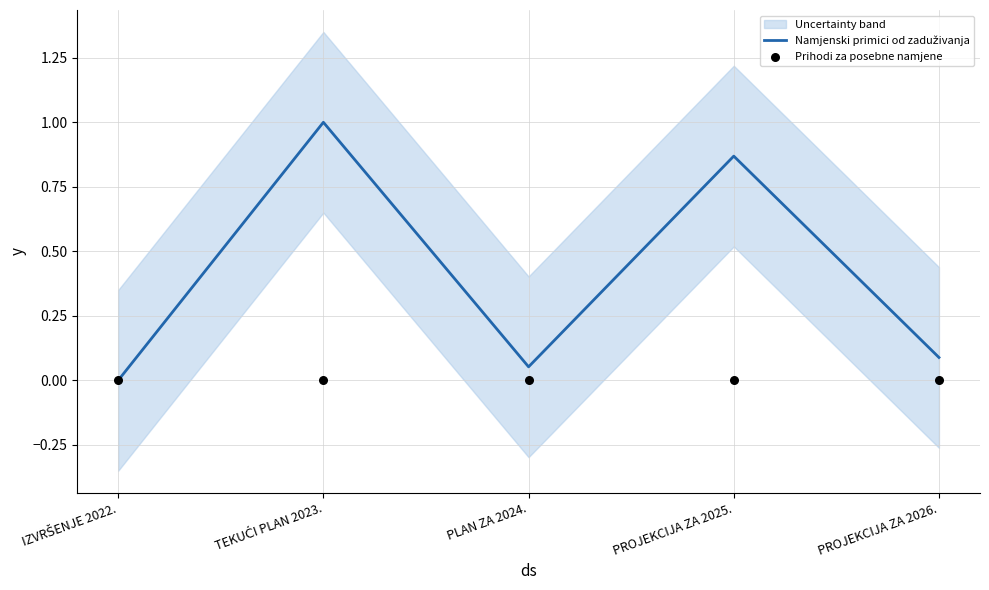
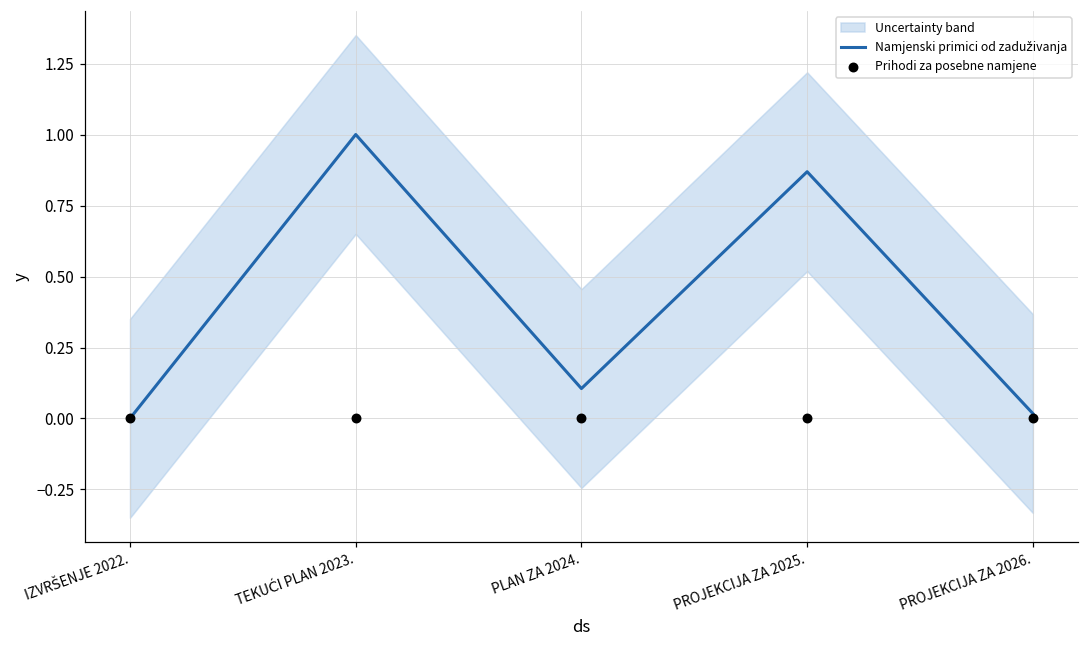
  {
    "Namjenski primici od zaduživanja": {
      "TEKUĆI PLAN 2023.": 1.00,
-     "PLAN ZA 2024.": 0.05,
+     "PLAN ZA 2024.": 0.11,
      "PROJEKCIJA ZA 2025.": 0.87,
-     "PROJEKCIJA ZA 2026.": 0.09
+     "PROJEKCIJA ZA 2026.": 0.02
    }
  }
